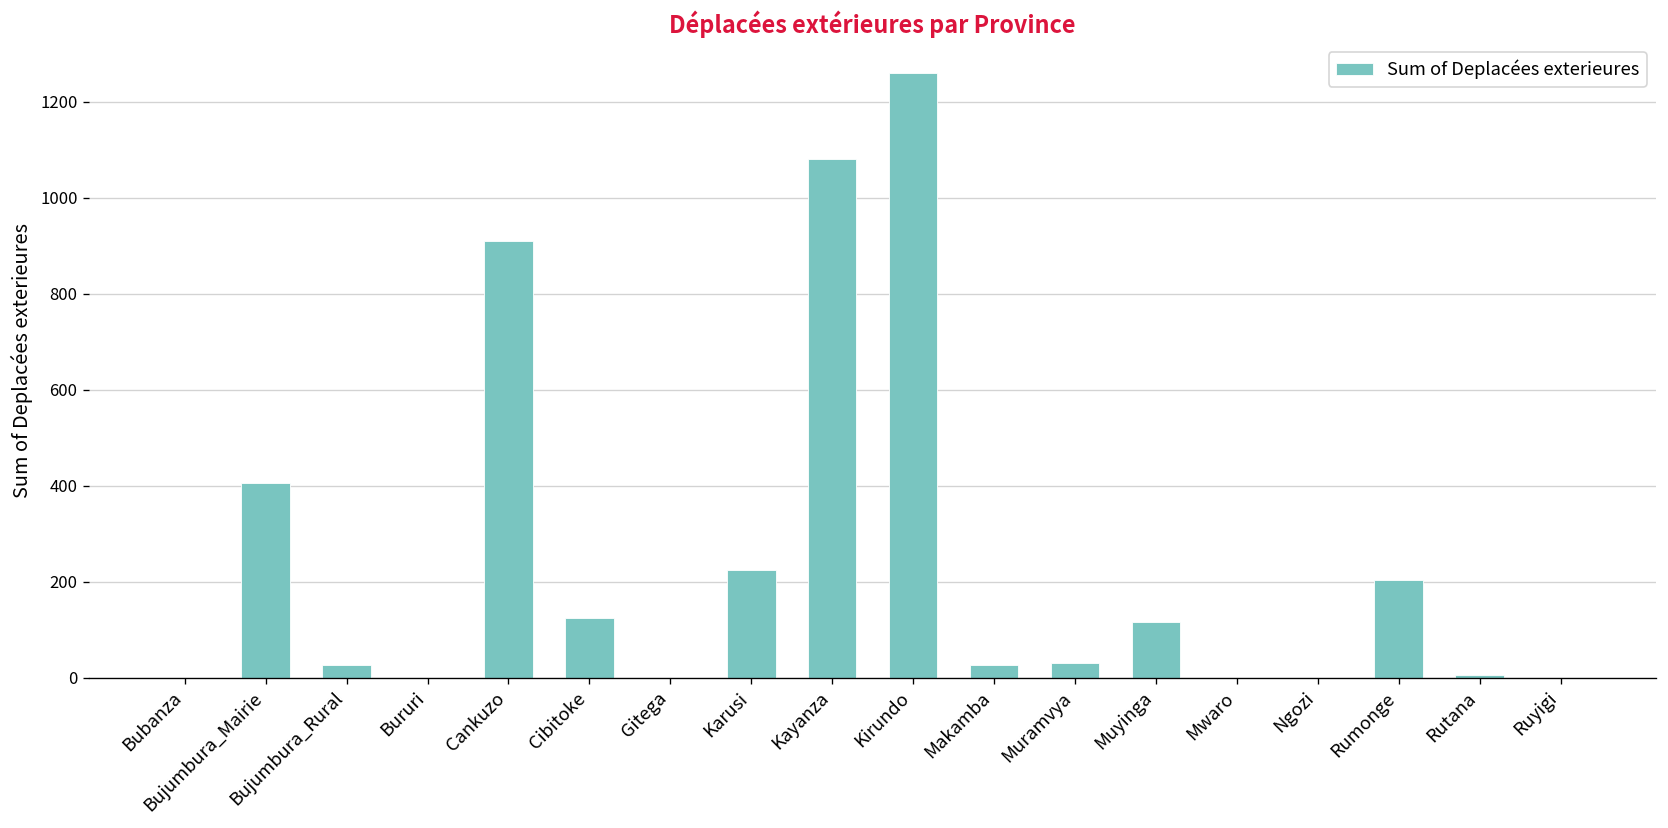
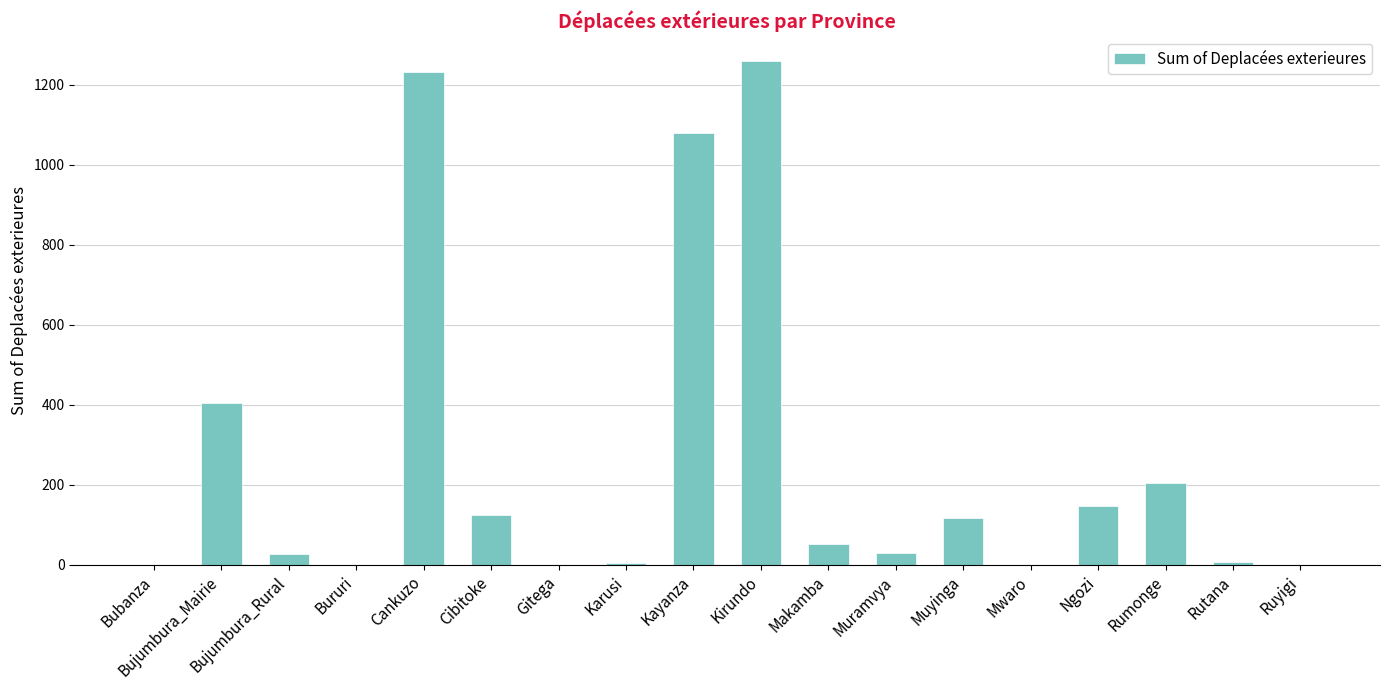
  {
    "Bubanza": 0,
    "Bujumbura_Mairie": 410,
    "Bujumbura_Rural": 30,
    "Bururi": 0,
-   "Cankuzo": 910,
+   "Cankuzo": 1230,
    "Cibitoke": 120,
    "Gitega": 0,
-   "Karusi": 220,
+   "Karusi": 10,
    "Kayanza": 1080,
    "Kirundo": 1260,
-   "Makamba": 30,
+   "Makamba": 50,
    "Muramvya": 30,
    "Muyinga": 120,
    "Mwaro": 0,
-   "Ngozi": 0,
+   "Ngozi": 150,
    "Rumonge": 200,
    "Ruyigi": 0
  }
